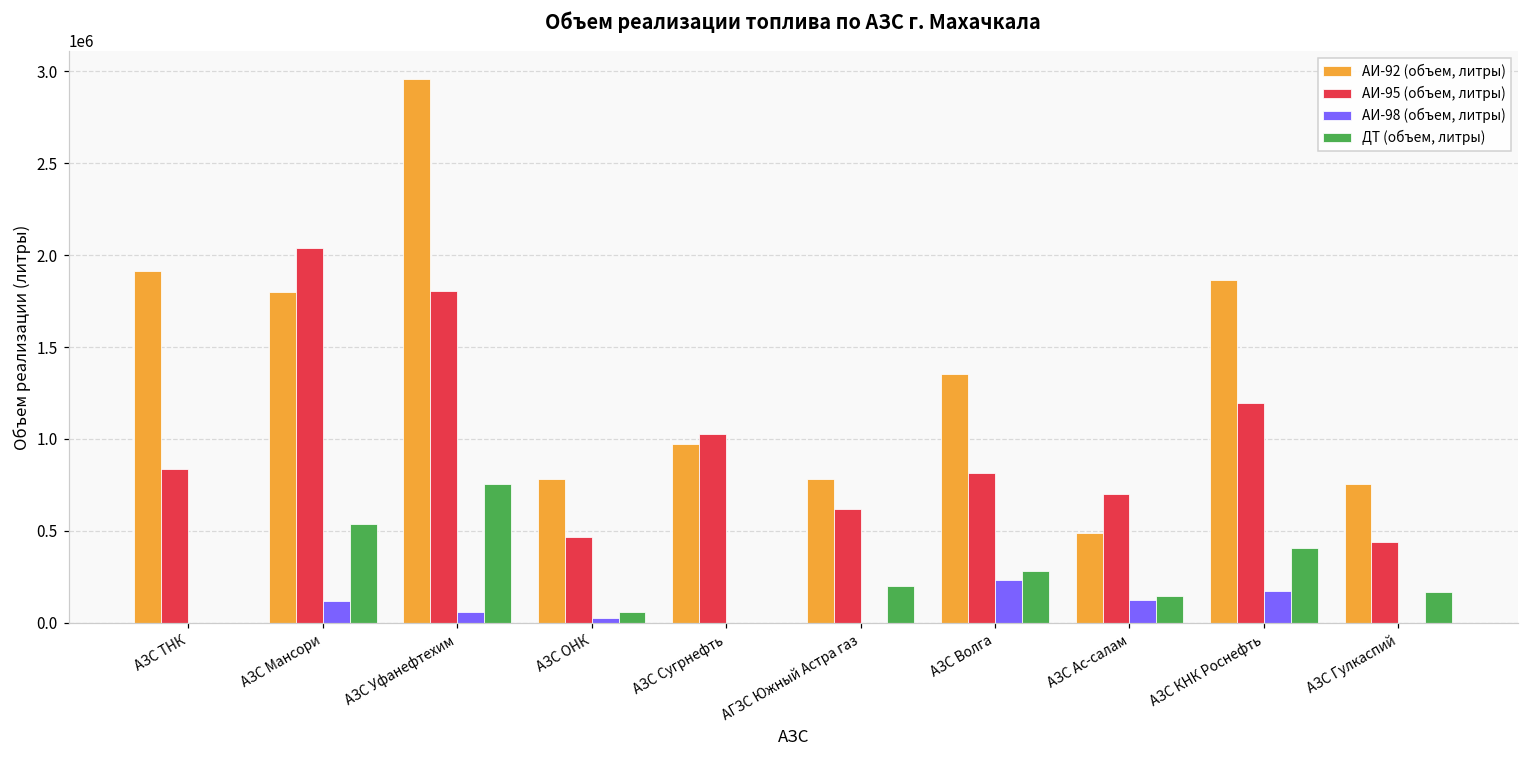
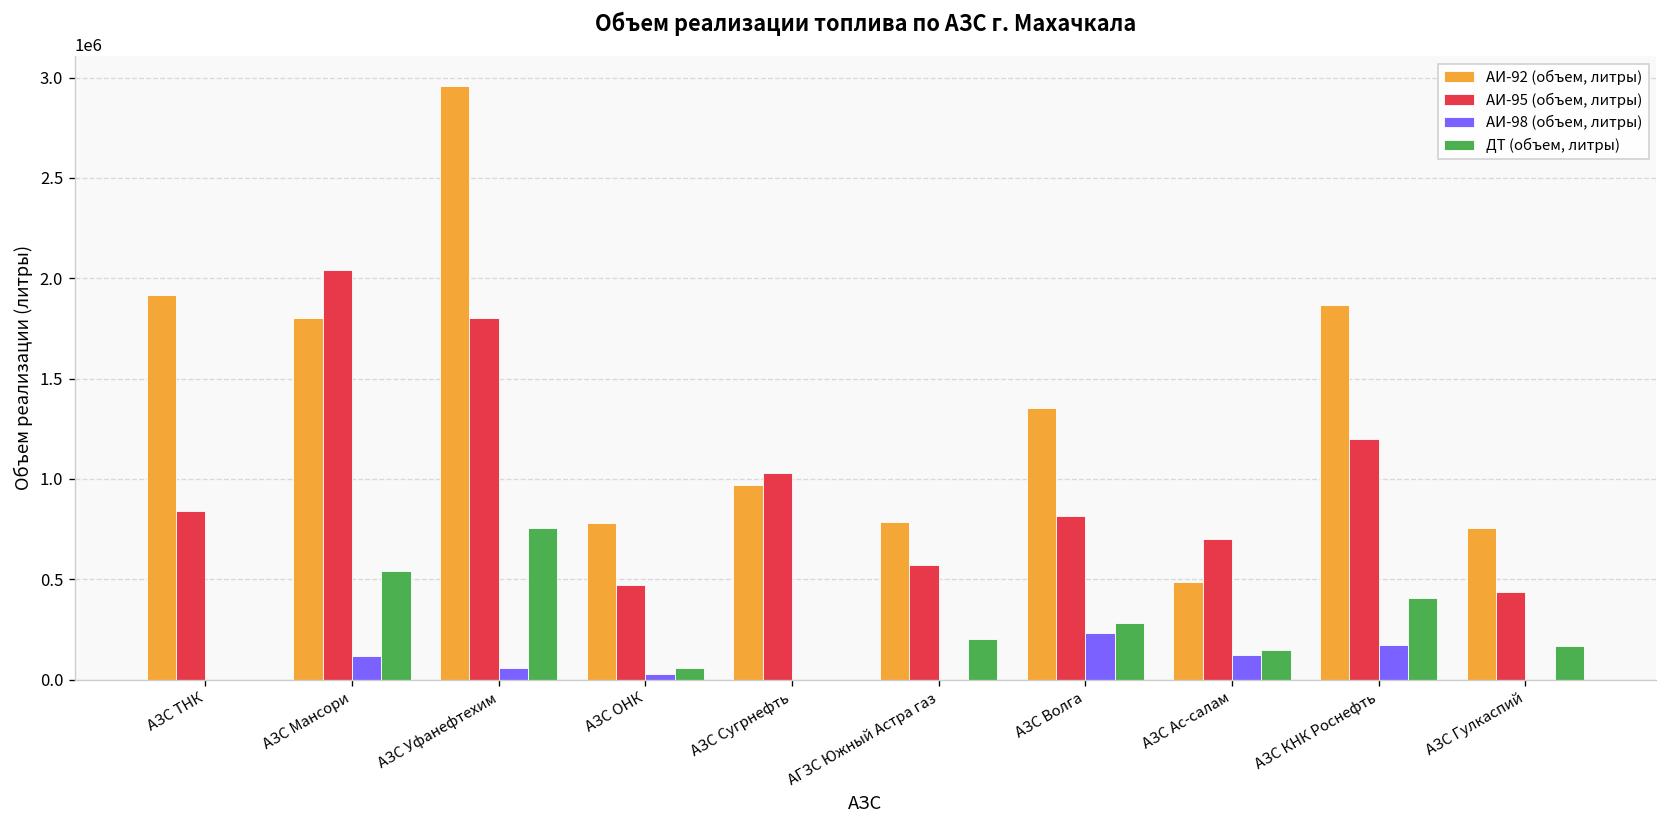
  {
    "АИ-92 (объем, литры)": {
      "АЗС ТНК": 1910000,
      "АЗС Мансори": 1800000,
      "АЗС Уфанефтехим": 2960000,
      "АЗС ОНК": 780000,
      "АЗС Сугрнефть": 970000,
      "АГЗС Южный Астра газ": 780000,
      "АЗС Волга": 1350000,
      "АЗС Ас-салам": 490000,
      "АЗС КНК Роснефть": 1870000,
      "АЗС Гулкаспий": 760000
    },
    "АИ-95 (объем, литры)": {
      "АЗС ТНК": 840000,
      "АЗС Мансори": 2040000,
      "АЗС Уфанефтехим": 1800000,
      "АЗС ОНК": 470000,
      "АЗС Сугрнефть": 1030000,
-     "АГЗС Южный Астра газ": 620000,
+     "АГЗС Южный Астра газ": 570000,
      "АЗС Волга": 820000,
      "АЗС Ас-салам": 700000,
      "АЗС КНК Роснефть": 1200000,
      "АЗС Гулкаспий": 440000
    },
    "АИ-98 (объем, литры)": {
      "АЗС ТНК": 0,
      "АЗС Мансори": 120000,
      "АЗС Уфанефтехим": 60000,
      "АЗС ОНК": 30000,
      "АЗС Сугрнефть": 0,
      "АГЗС Южный Астра газ": 0,
      "АЗС Волга": 230000,
      "АЗС Ас-салам": 120000,
      "АЗС КНК Роснефть": 170000,
      "АЗС Гулкаспий": 0
    },
    "ДТ (объем, литры)": {
      "АЗС ТНК": 0,
      "АЗС Мансори": 540000,
      "АЗС Уфанефтехим": 760000,
      "АЗС ОНК": 60000,
      "АЗС Сугрнефть": 0,
      "АГЗС Южный Астра газ": 200000,
      "АЗС Волга": 280000,
      "АЗС Ас-салам": 150000,
      "АЗС КНК Роснефть": 410000,
      "АЗС Гулкаспий": 170000
    }
  }
